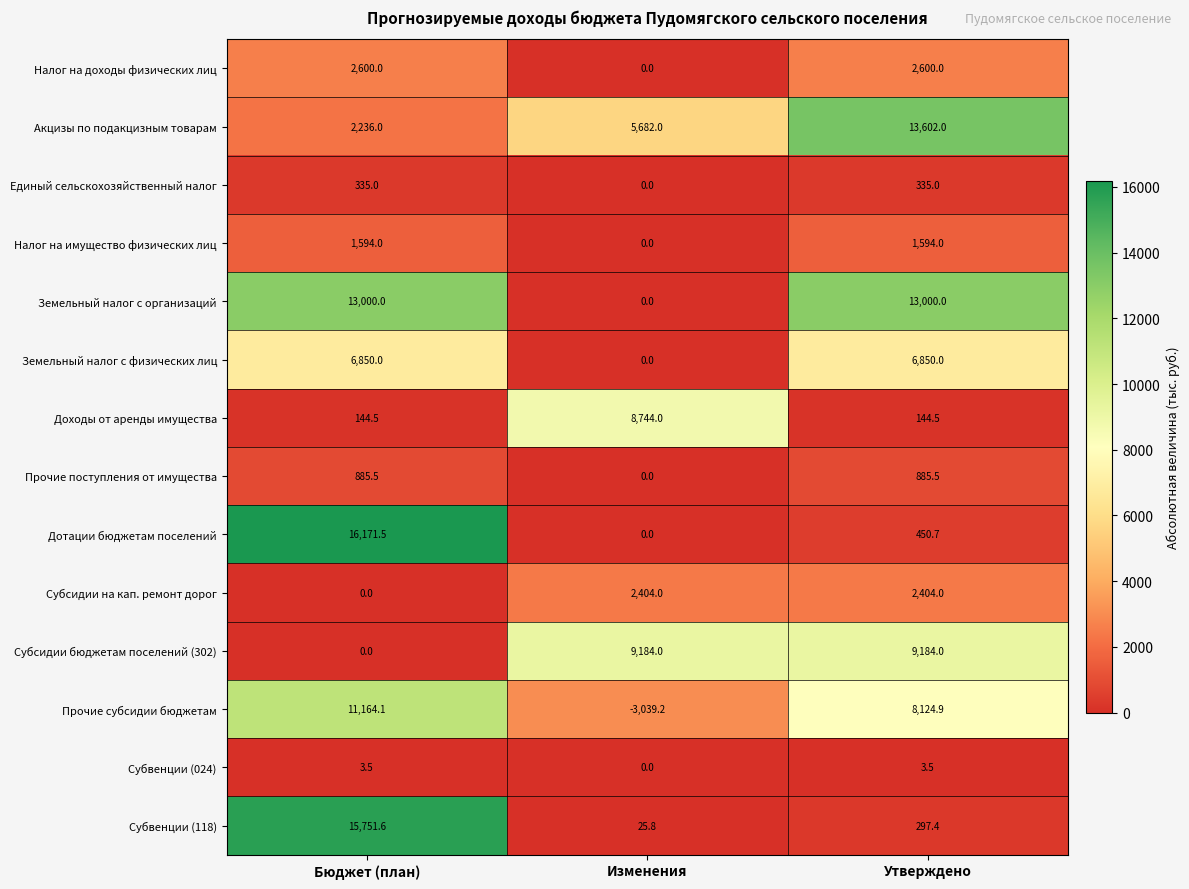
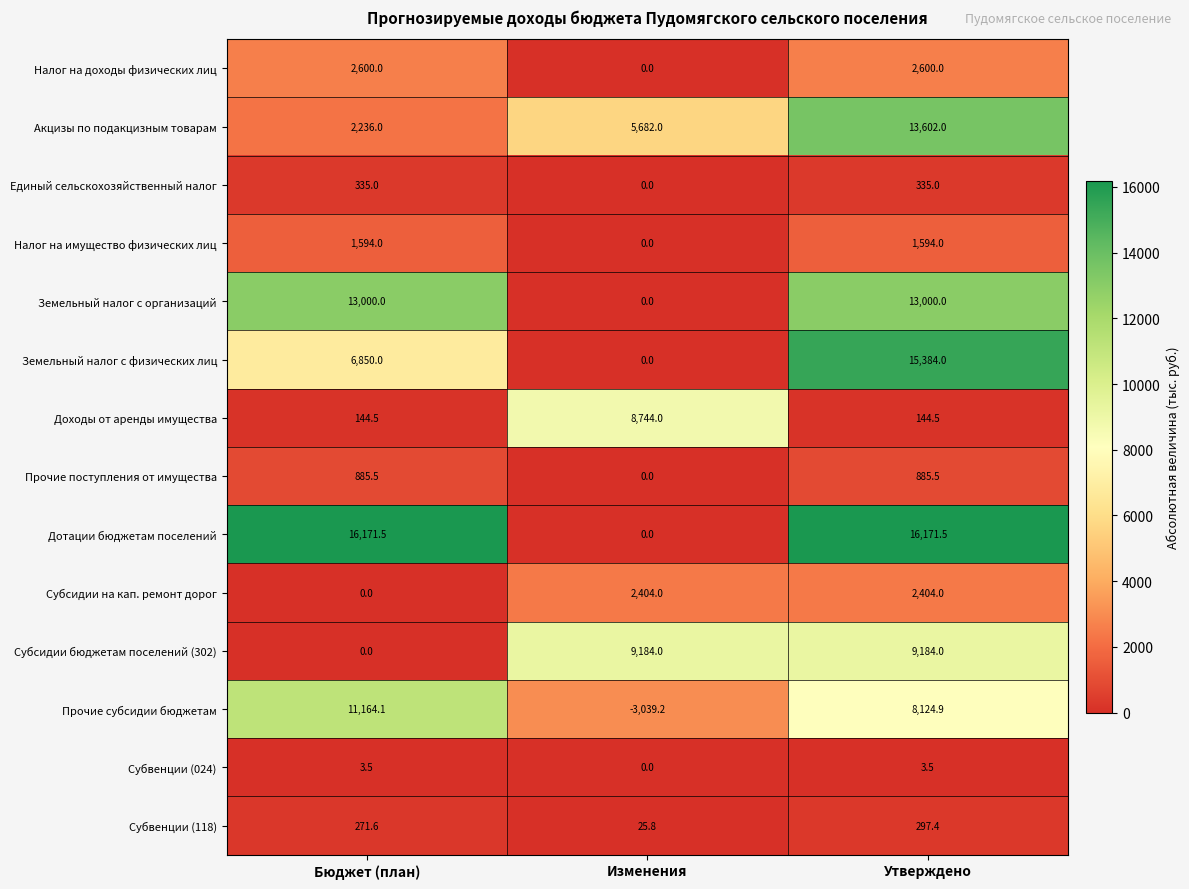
  {
    "Налог на доходы физических лиц": {
      "Бюджет (план)": "2,600.0",
      "Изменения": "0.0",
      "Утверждено": "2,600.0"
    },
    "Акцизы по подакцизным товарам": {
      "Бюджет (план)": "2,236.0",
      "Изменения": "5,682.0",
      "Утверждено": "13,602.0"
    },
    "Единый сельскохозяйственный налог": {
      "Бюджет (план)": "335.0",
      "Изменения": "0.0",
      "Утверждено": "335.0"
    },
    "Налог на имущество физических лиц": {
      "Бюджет (план)": "1,594.0",
      "Изменения": "0.0",
      "Утверждено": "1,594.0"
    },
    "Земельный налог с организаций": {
      "Бюджет (план)": "13,000.0",
      "Изменения": "0.0",
      "Утверждено": "13,000.0"
    },
    "Земельный налог с физических лиц": {
      "Бюджет (план)": "6,850.0",
      "Изменения": "0.0",
-     "Утверждено": "6,850.0"
+     "Утверждено": "15,384.0"
    },
    "Доходы от аренды имущества": {
      "Бюджет (план)": "144.5",
      "Изменения": "8,744.0",
      "Утверждено": "144.5"
    },
    "Прочие поступления от имущества": {
      "Бюджет (план)": "885.5",
      "Изменения": "0.0",
      "Утверждено": "885.5"
    },
    "Дотации бюджетам поселений": {
      "Бюджет (план)": "16,171.5",
      "Изменения": "0.0",
-     "Утверждено": "450.7"
+     "Утверждено": "16,171.5"
    },
    "Субсидии на кап. ремонт дорог": {
      "Бюджет (план)": "0.0",
      "Изменения": "2,404.0",
      "Утверждено": "2,404.0"
    },
    "Субсидии бюджетам поселений (302)": {
      "Бюджет (план)": "0.0",
      "Изменения": "9,184.0",
      "Утверждено": "9,184.0"
    },
    "Прочие субсидии бюджетам": {
      "Бюджет (план)": "11,164.1",
      "Изменения": "-3,039.2",
      "Утверждено": "8,124.9"
    },
    "Субвенции (024)": {
      "Бюджет (план)": "3.5",
      "Изменения": "0.0",
      "Утверждено": "3.5"
    },
    "Субвенции (118)": {
-     "Бюджет (план)": "15,751.6",
+     "Бюджет (план)": "271.6",
      "Изменения": "25.8",
      "Утверждено": "297.4"
    }
  }
